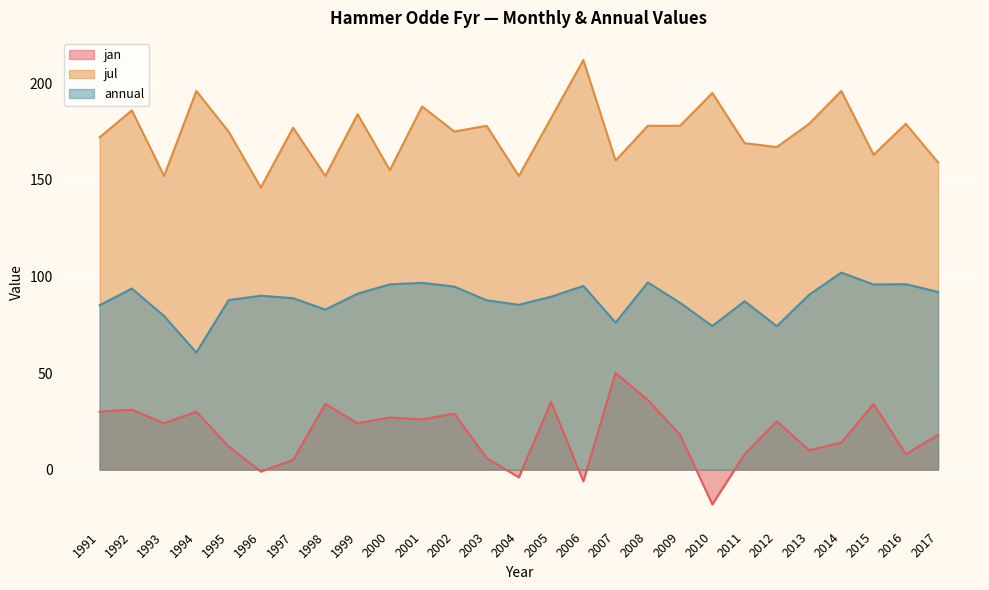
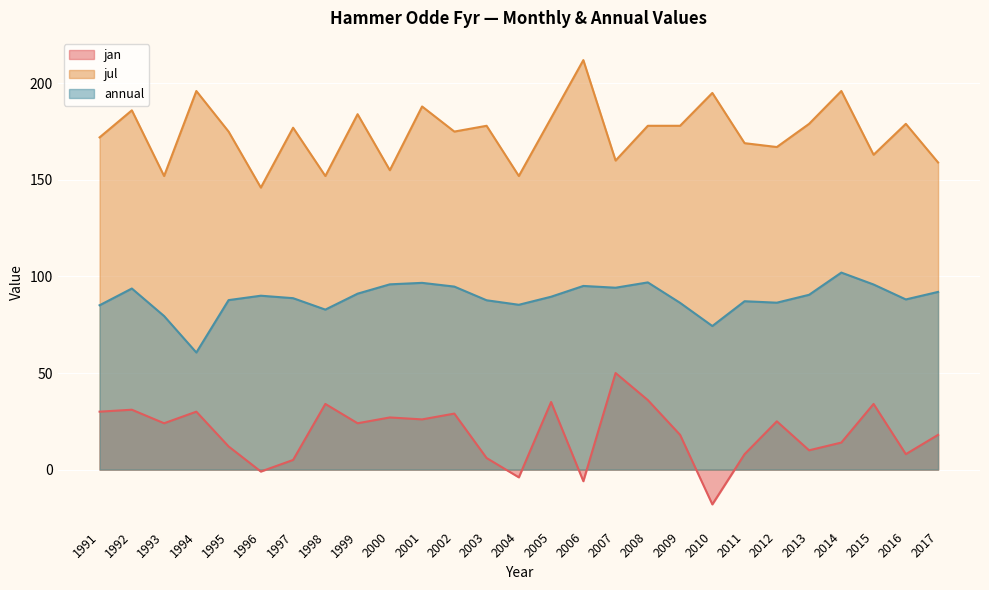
  {
    "annual": {
      "1991": 85,
      "1992": 94,
      "1993": 80,
      "1994": 61,
      "1995": 88,
      "1996": 90,
      "1997": 89,
      "1998": 83,
      "1999": 91,
      "2000": 96,
      "2001": 97,
      "2002": 95,
      "2003": 88,
      "2004": 85,
      "2005": 90,
      "2006": 95,
-     "2007": 76,
+     "2007": 94,
      "2008": 97,
      "2009": 86,
      "2010": 74,
      "2011": 87,
-     "2012": 74,
+     "2012": 86,
      "2013": 91,
      "2014": 102,
      "2015": 96,
-     "2016": 96,
+     "2016": 88,
      "2017": 92
    }
  }
